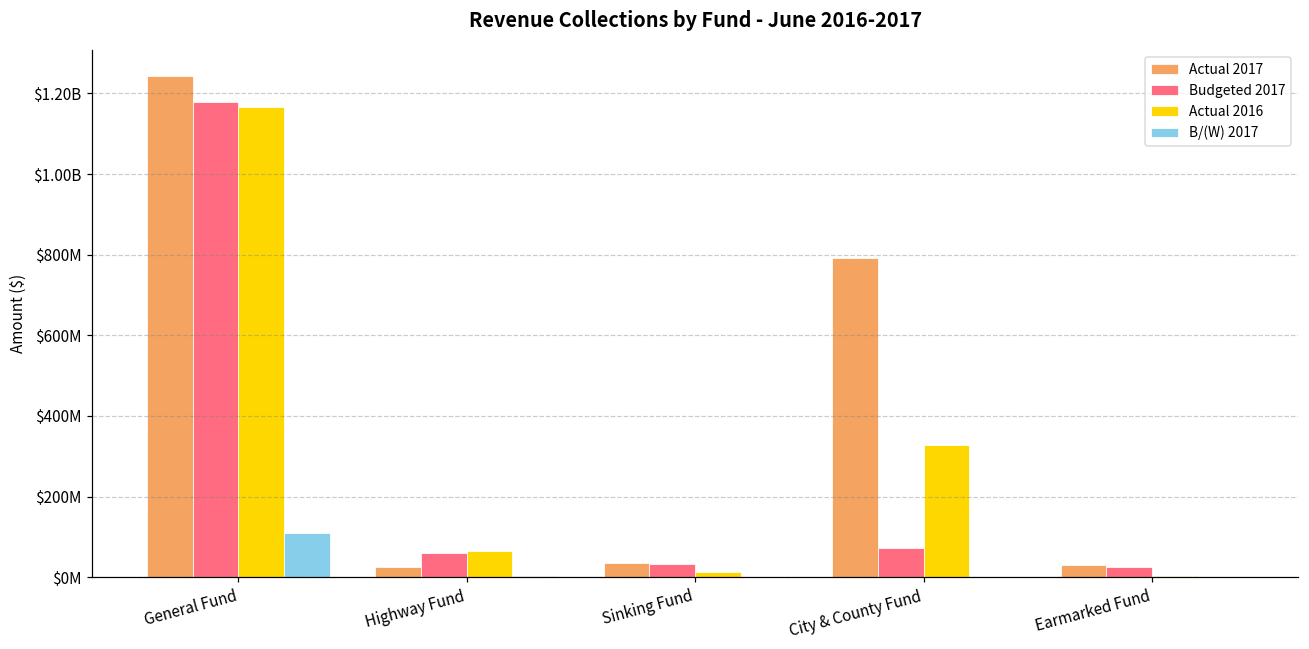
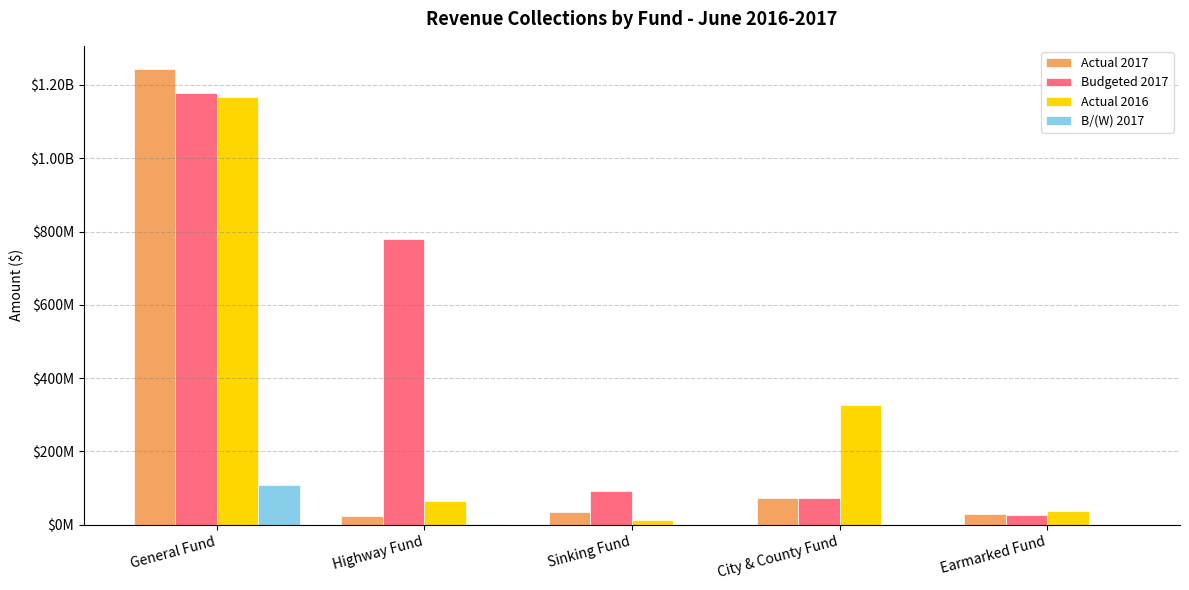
  {
    "Actual 2017": {
      "General Fund": "$1240000000",
      "Highway Fund": "$30000000",
      "Sinking Fund": "$30000000",
-     "City & County Fund": "$790000000",
+     "City & County Fund": "$70000000",
      "Earmarked Fund": "$30000000"
    },
    "Budgeted 2017": {
      "General Fund": "$1180000000",
-     "Highway Fund": "$60000000",
-     "Sinking Fund": "$30000000",
+     "Highway Fund": "$780000000",
+     "Sinking Fund": "$90000000",
      "City & County Fund": "$70000000",
      "Earmarked Fund": "$30000000"
    },
    "Actual 2016": {
      "General Fund": "$1170000000",
      "Highway Fund": "$70000000",
      "Sinking Fund": "$10000000",
      "City & County Fund": "$330000000",
-     "Earmarked Fund": "$0"
+     "Earmarked Fund": "$40000000"
    },
    "B/(W) 2017": {
      "General Fund": "$110000000"
    }
  }
